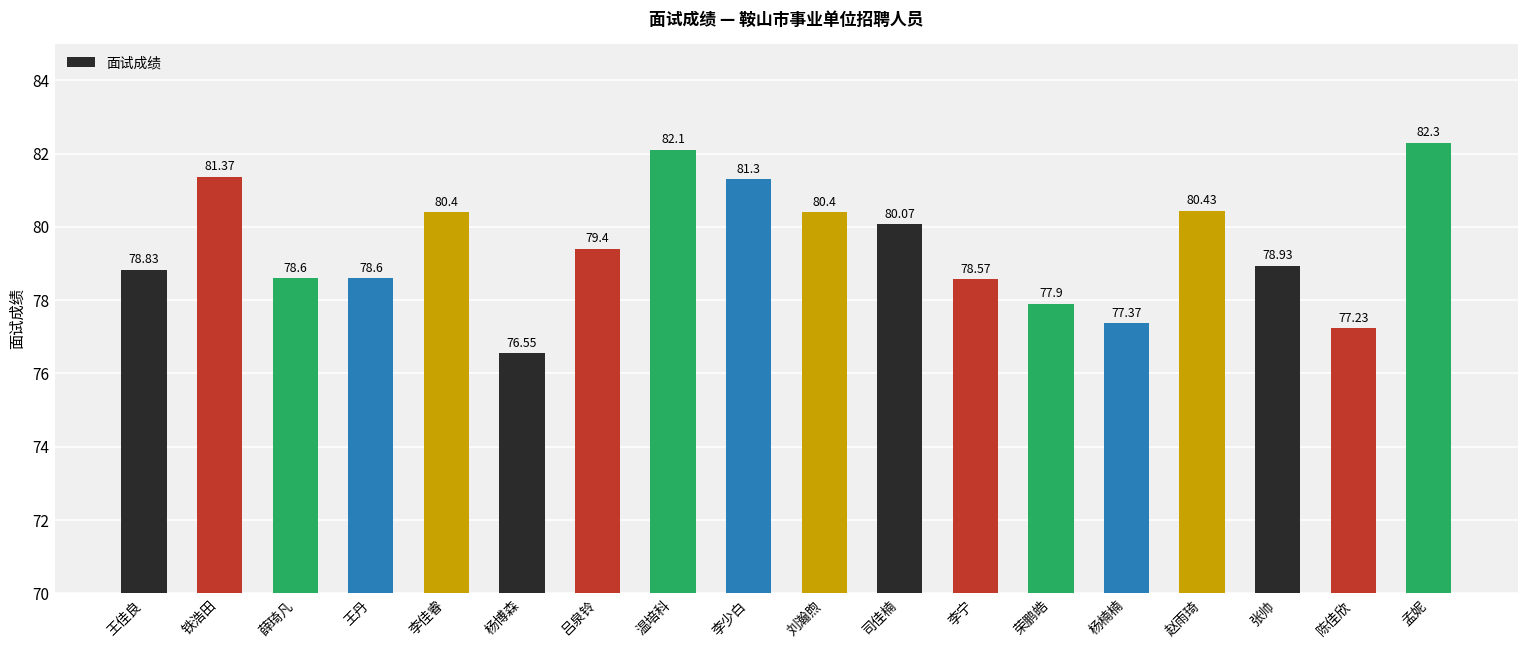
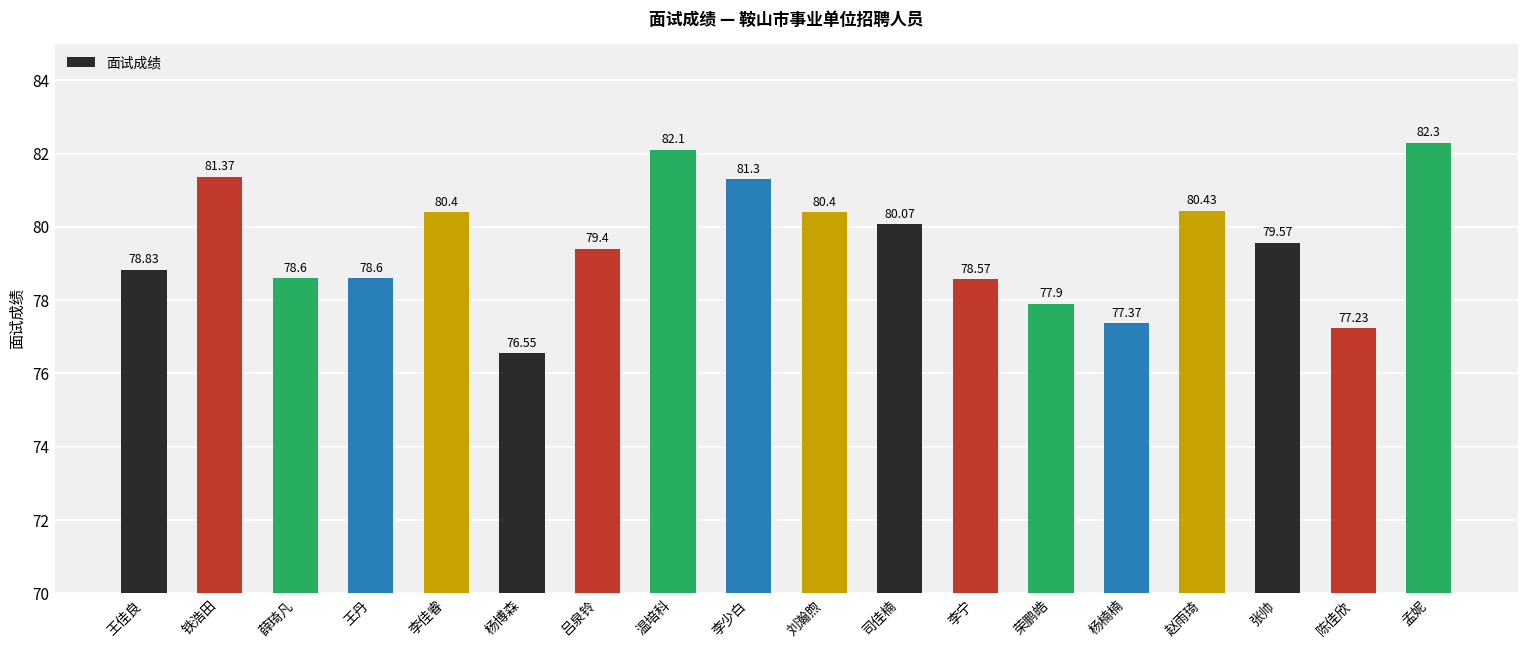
  {
    "王佳良": 78.83,
    "铁浩田": 81.37,
    "薛琦凡": 78.6,
    "王丹": 78.6,
    "李佳睿": 80.4,
    "杨博森": 76.55,
    "吕泉铃": 79.4,
    "温培科": 82.1,
    "李少白": 81.3,
    "刘瀚煦": 80.4,
    "司佳楠": 80.07,
    "李宁": 78.57,
    "荣鹏皓": 77.9,
    "杨楠楠": 77.37,
    "赵雨琦": 80.43,
-   "张帅": 78.93,
+   "张帅": 79.57,
    "陈佳欣": 77.23,
    "孟妮": 82.3
  }
